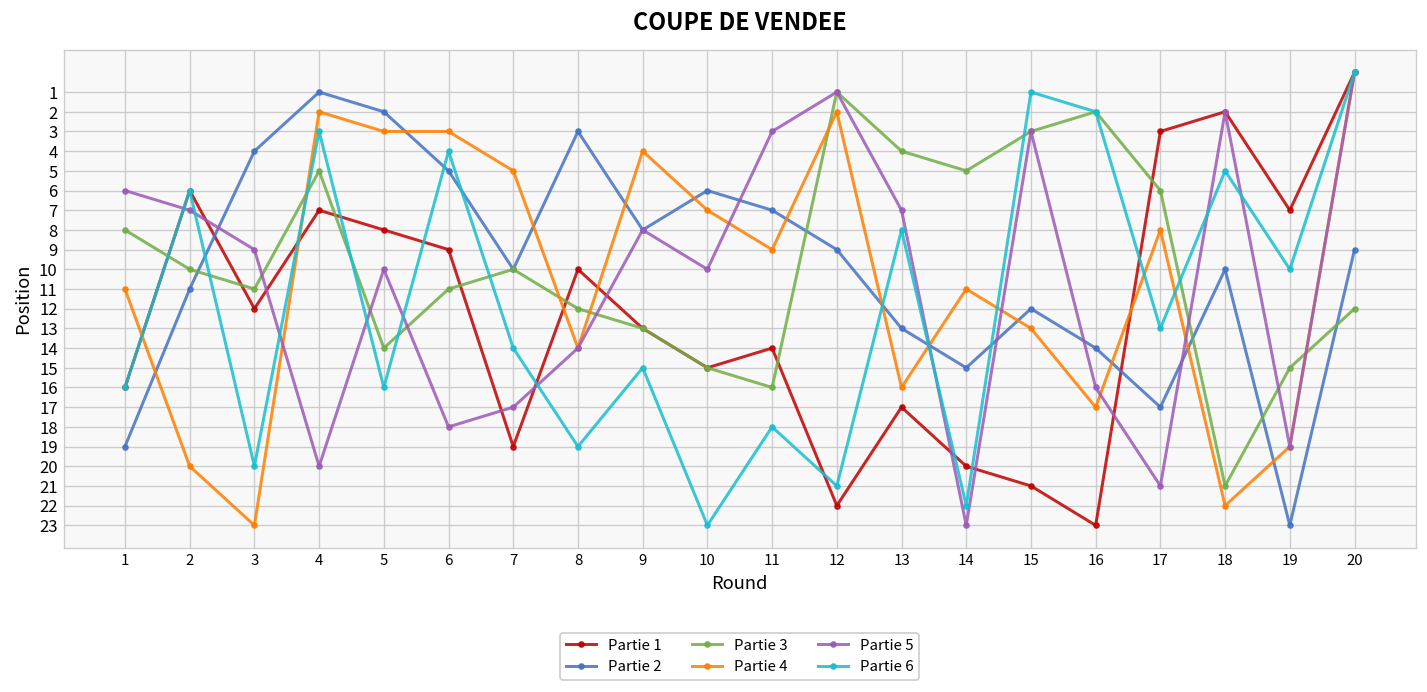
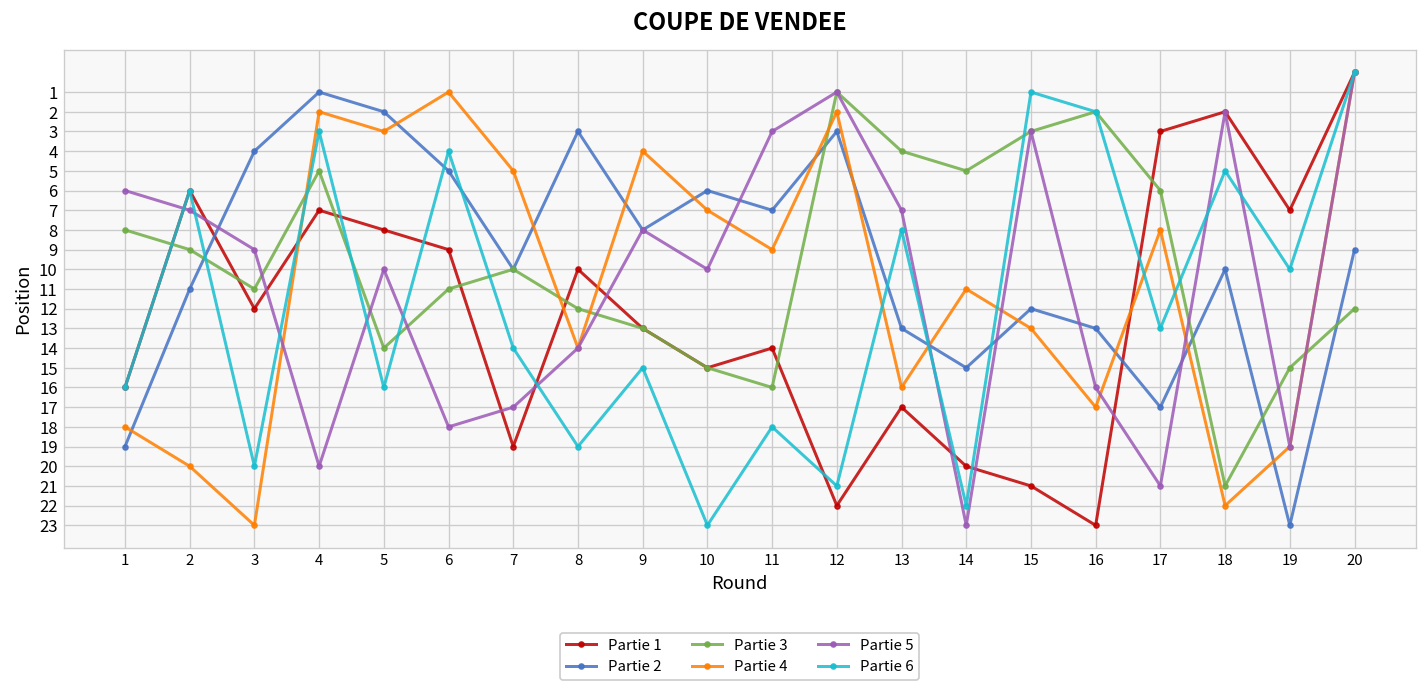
  {
    "Partie 1": {
      "3": 12,
      "4": 7,
      "5": 8,
      "6": 9,
      "7": 19,
      "8": 10,
      "11": 14,
      "12": 22,
      "13": 17,
      "14": 20,
      "15": 21,
      "16": 23,
      "17": 3,
      "19": 7
    },
    "Partie 2": {
      "1": 19,
      "2": 11,
      "3": 4,
      "4": 1,
      "5": 2,
      "6": 5,
      "8": 3,
      "10": 6,
      "11": 7,
-     "12": 9,
+     "12": 3,
      "13": 13,
      "14": 15,
      "15": 12,
-     "16": 14,
+     "16": 13,
      "17": 17,
      "18": 10,
      "19": 23,
      "20": 9
    },
    "Partie 3": {
      "1": 8,
-     "2": 10,
+     "2": 9,
      "3": 11,
      "4": 5,
      "5": 14,
      "6": 11,
      "8": 12,
      "11": 16,
      "13": 4,
      "14": 5,
      "17": 6,
      "18": 21,
      "19": 15,
      "20": 12
    },
    "Partie 4": {
-     "1": 11,
+     "1": 18,
      "2": 20,
      "3": 23,
      "4": 2,
      "5": 3,
-     "6": 3,
+     "6": 1,
      "7": 5,
      "9": 4,
      "10": 7,
      "11": 9,
      "12": 2,
      "13": 16,
      "14": 11,
      "15": 13,
      "16": 17,
      "17": 8,
      "18": 22
    },
    "Partie 5": {
      "1": 6,
      "2": 7,
      "3": 9,
      "4": 20,
      "5": 10,
      "6": 18,
      "7": 17,
      "10": 10,
      "11": 3,
      "13": 7,
      "14": 23,
      "16": 16,
      "17": 21
    },
    "Partie 6": {
      "3": 20,
      "4": 3,
      "5": 16,
      "6": 4,
      "7": 14,
      "8": 19,
      "9": 15,
      "10": 23,
      "11": 18,
      "12": 21,
      "13": 8,
      "14": 22,
      "15": 1,
      "17": 13,
      "18": 5,
      "19": 10
    }
  }
